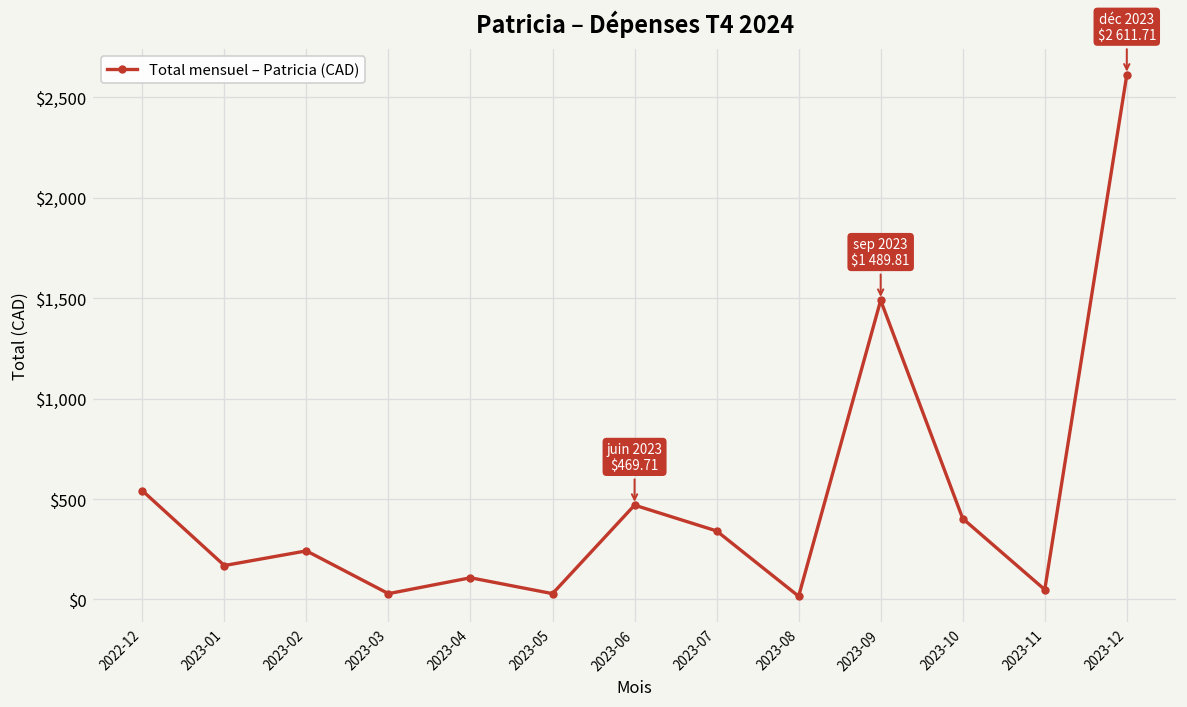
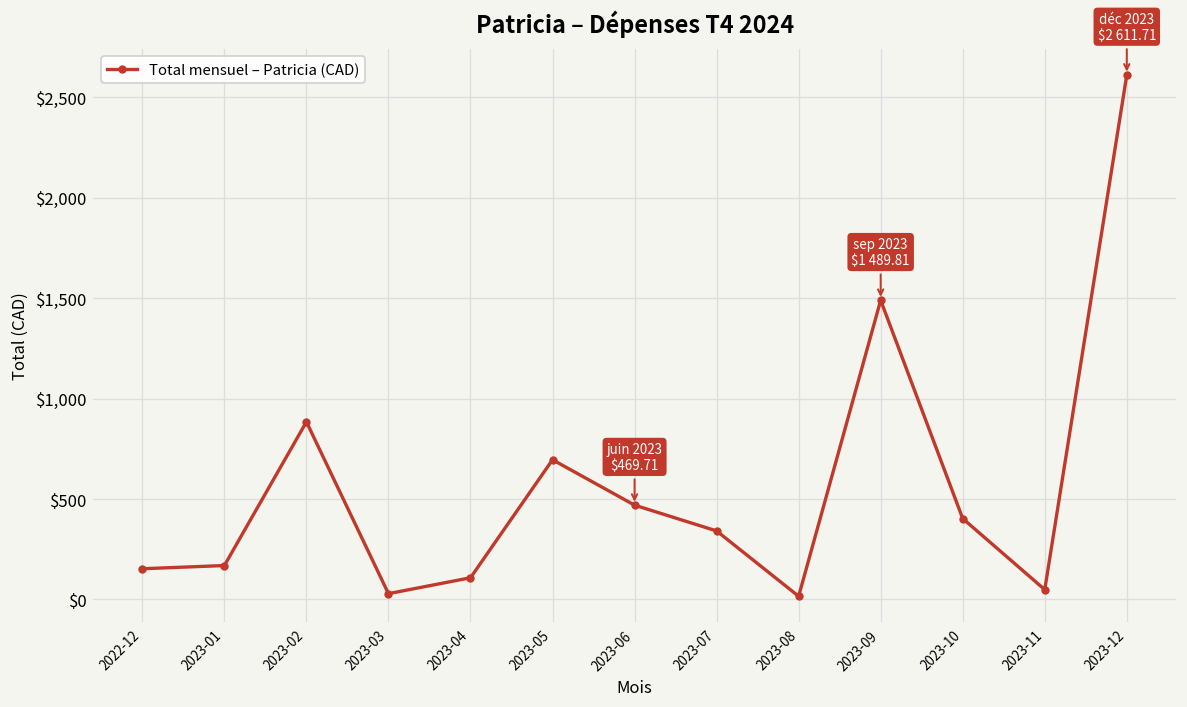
  {
-   "2022-12": "$540",
+   "2022-12": "$150",
    "2023-01": "$170",
-   "2023-02": "$240",
+   "2023-02": "$880",
    "2023-03": "$30",
    "2023-04": "$110",
-   "2023-05": "$30",
+   "2023-05": "$700",
    "2023-07": "$340",
    "2023-08": "$20",
    "2023-10": "$400",
    "2023-11": "$50"
  }
